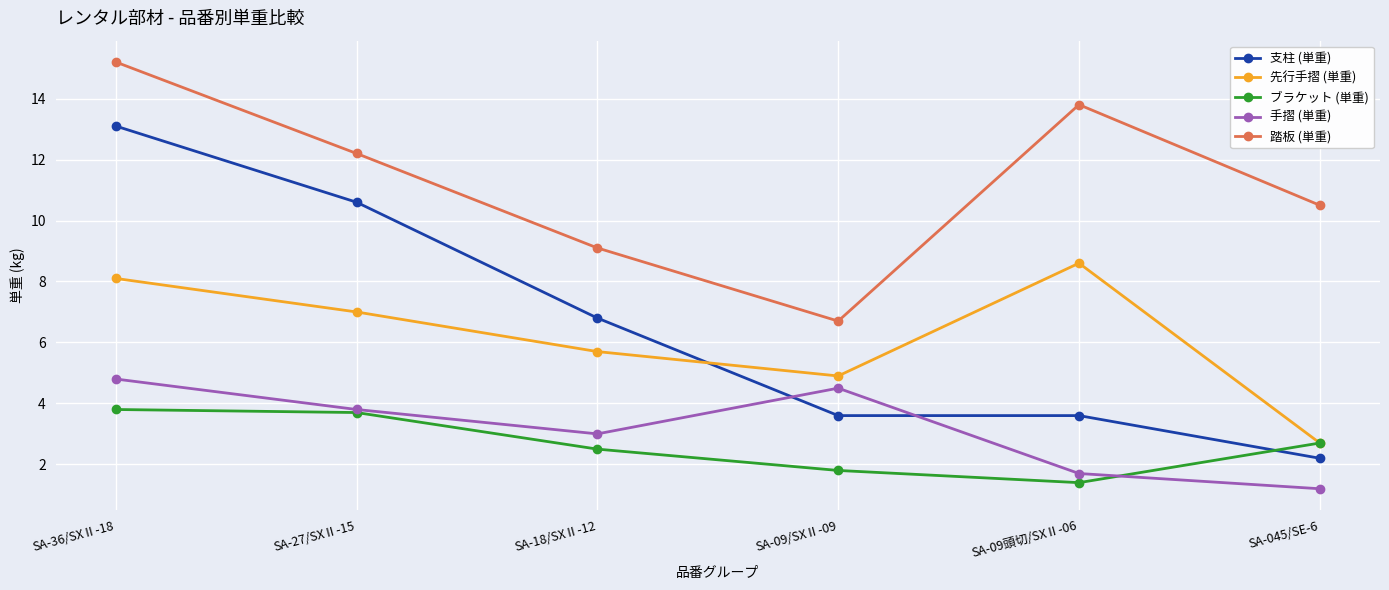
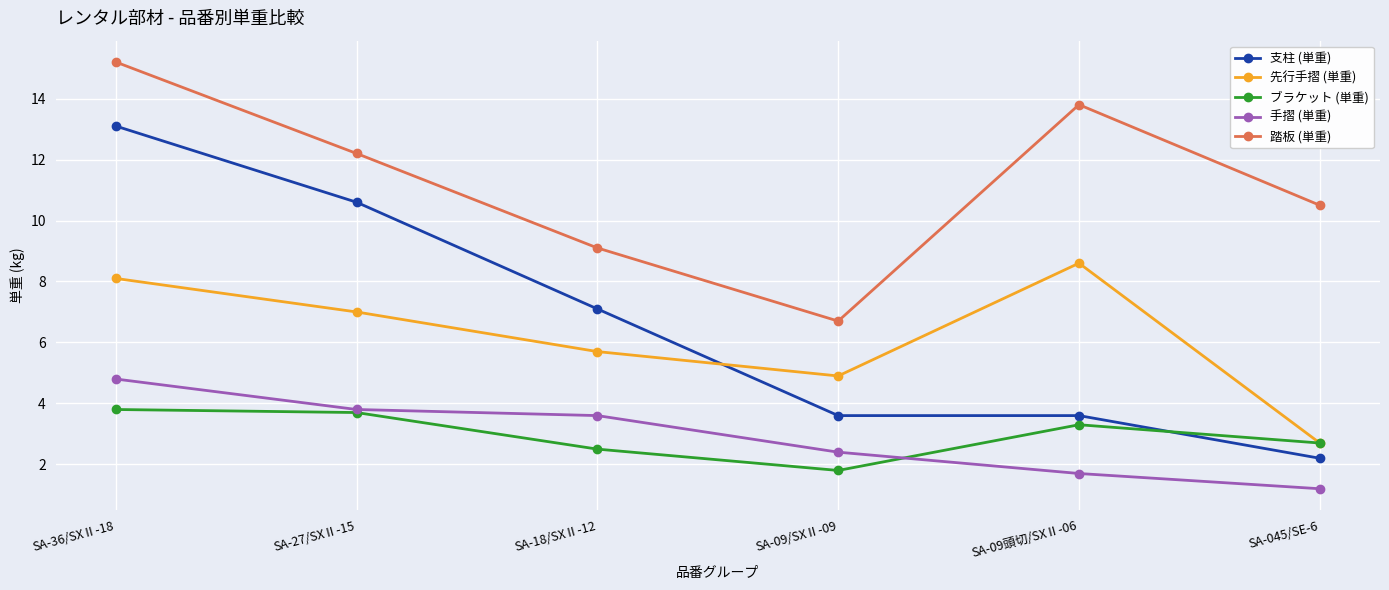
  {
    "支柱 (単重)": {
      "SA-36/SXⅡ-18": 13.1,
      "SA-27/SXⅡ-15": 10.6,
-     "SA-18/SXⅡ-12": 6.8,
+     "SA-18/SXⅡ-12": 7.1,
      "SA-09/SXⅡ-09": 3.6,
      "SA-09頭切/SXⅡ-06": 3.6,
      "SA-045/SE-6": 2.2
    },
    "先行手摺 (単重)": {
      "SA-36/SXⅡ-18": 8.1,
      "SA-27/SXⅡ-15": 7.0,
      "SA-18/SXⅡ-12": 5.7,
      "SA-09/SXⅡ-09": 4.9,
      "SA-09頭切/SXⅡ-06": 8.6
    },
    "ブラケット (単重)": {
      "SA-36/SXⅡ-18": 3.8,
      "SA-27/SXⅡ-15": 3.7,
      "SA-18/SXⅡ-12": 2.5,
      "SA-09/SXⅡ-09": 1.8,
-     "SA-09頭切/SXⅡ-06": 1.4
+     "SA-09頭切/SXⅡ-06": 3.3
    },
    "手摺 (単重)": {
      "SA-36/SXⅡ-18": 4.8,
      "SA-27/SXⅡ-15": 3.8,
-     "SA-18/SXⅡ-12": 3.0,
-     "SA-09/SXⅡ-09": 4.5,
+     "SA-18/SXⅡ-12": 3.6,
+     "SA-09/SXⅡ-09": 2.4,
      "SA-09頭切/SXⅡ-06": 1.7,
      "SA-045/SE-6": 1.2
    },
    "踏板 (単重)": {
      "SA-36/SXⅡ-18": 15.2,
      "SA-27/SXⅡ-15": 12.2,
      "SA-18/SXⅡ-12": 9.1,
      "SA-09/SXⅡ-09": 6.7,
      "SA-09頭切/SXⅡ-06": 13.8,
      "SA-045/SE-6": 10.5
    }
  }
